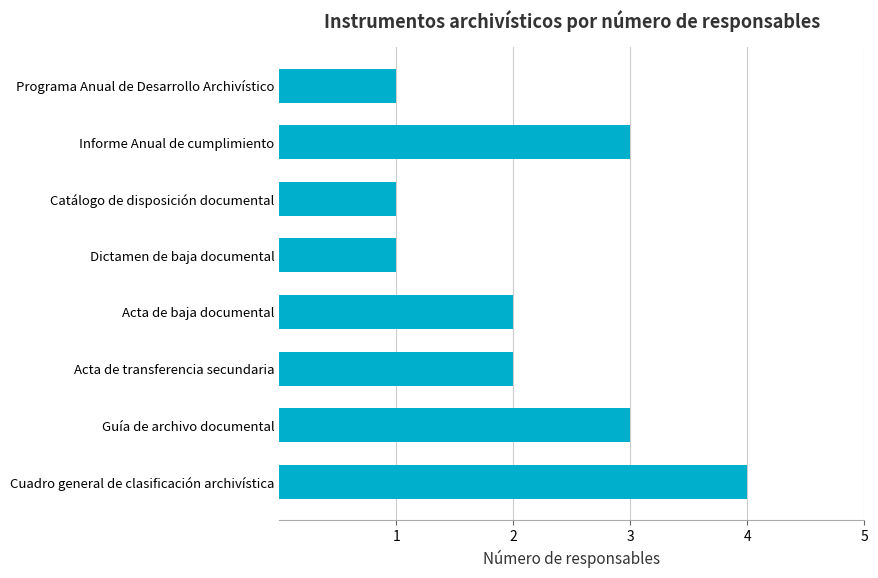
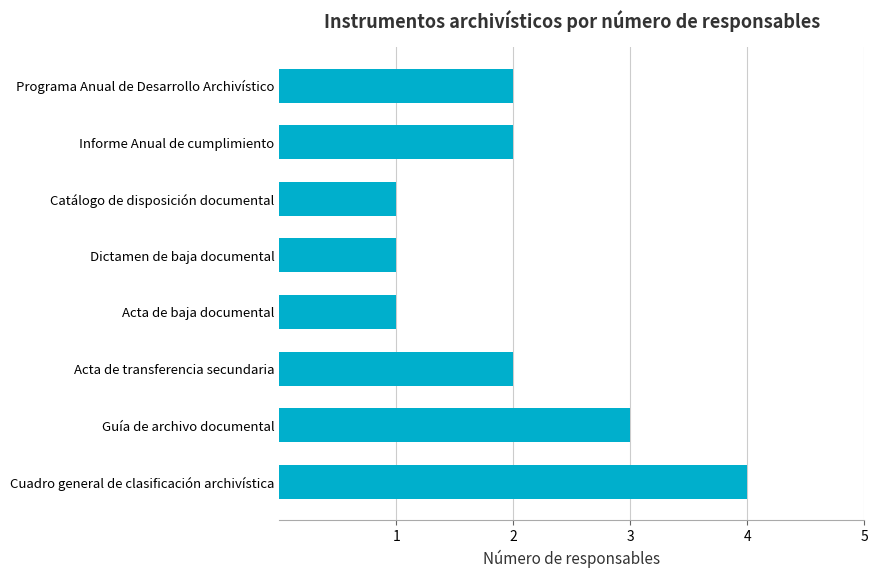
  {
-   "Programa Anual de Desarrollo Archivístico": 1,
-   "Informe Anual de cumplimiento": 3,
+   "Programa Anual de Desarrollo Archivístico": 2,
+   "Informe Anual de cumplimiento": 2,
    "Catálogo de disposición documental": 1,
    "Dictamen de baja documental": 1,
-   "Acta de baja documental": 2,
+   "Acta de baja documental": 1,
    "Acta de transferencia secundaria": 2,
    "Guía de archivo documental": 3,
    "Cuadro general de clasificación archivística": 4
  }
